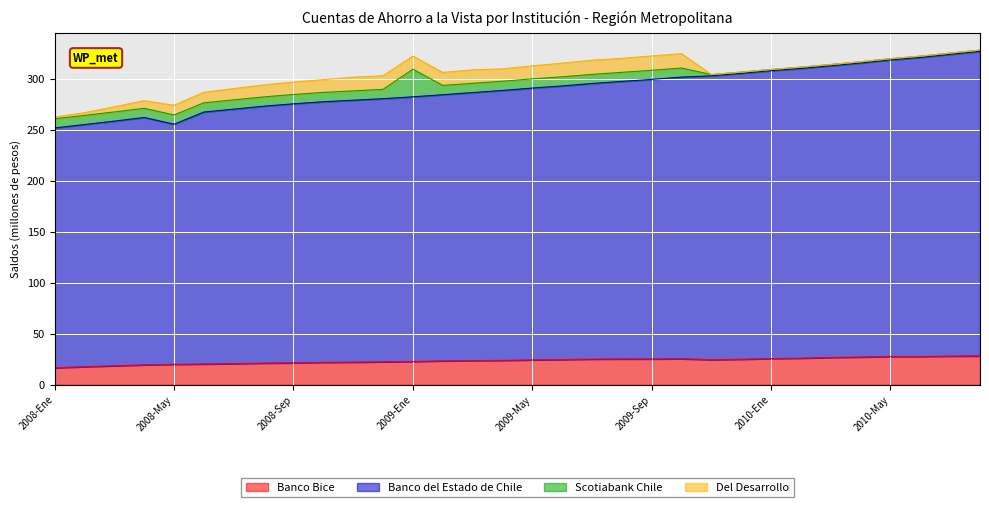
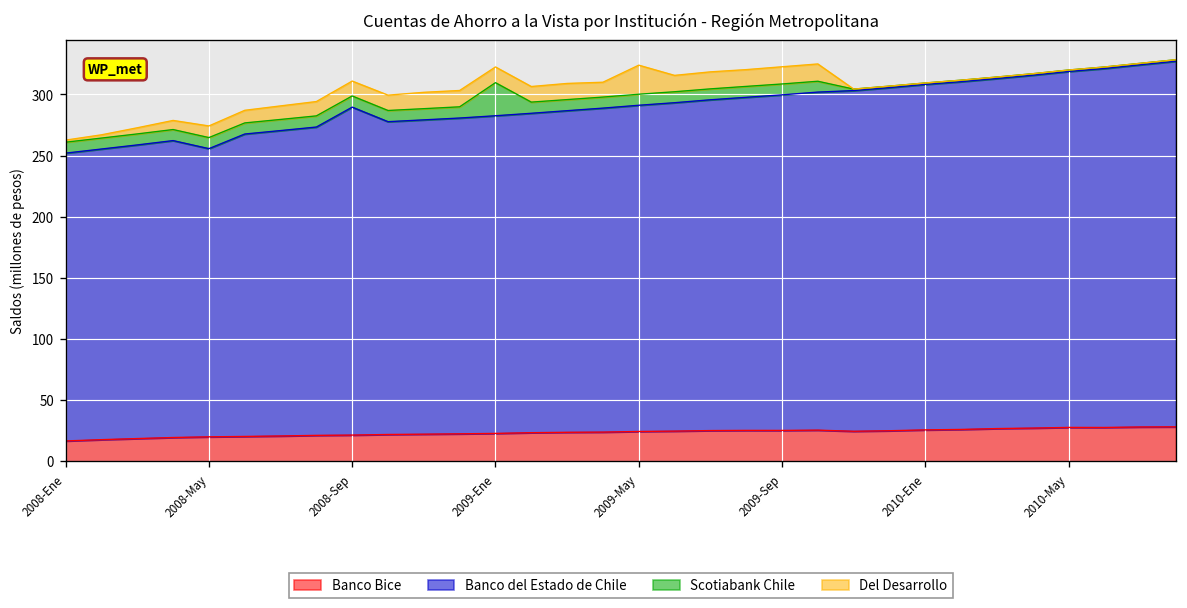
  {
    "Banco Bice": {
      "2008-Ene": 17,
      "2008-May": 20,
      "2008-Sep": 21,
      "2009-Ene": 23,
      "2009-May": 24,
      "2009-Sep": 25,
      "2010-Ene": 26,
      "2010-May": 28
    },
    "Banco del Estado de Chile": {
      "2008-Ene": 235,
      "2008-May": 236,
-     "2008-Sep": 254,
+     "2008-Sep": 268,
      "2009-Ene": 260,
      "2009-May": 267,
      "2009-Sep": 274
    },
    "Scotiabank Chile": {
      "2008-May": 9,
      "2008-Sep": 9,
      "2009-Ene": 27,
      "2009-May": 9,
      "2009-Sep": 9
    },
    "Del Desarrollo": {
      "2008-May": 10,
      "2008-Sep": 12,
      "2009-Ene": 13,
-     "2009-May": 13,
+     "2009-May": 24,
      "2009-Sep": 14
    }
  }
